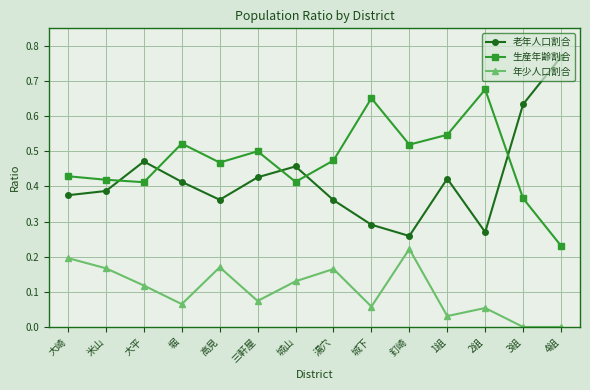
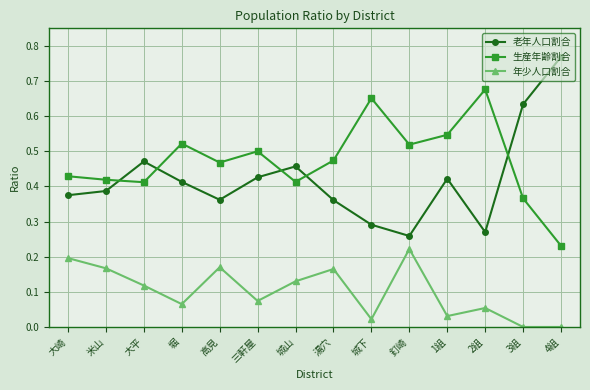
  {
    "年少人口割合": {
      "大崎": 0.20,
      "米山": 0.17,
      "大平": 0.12,
      "堀": 0.07,
      "高見": 0.17,
      "三軒屋": 0.07,
      "城山": 0.13,
      "湯穴": 0.17,
-     "城下": 0.06,
+     "城下": 0.02,
      "釘崎": 0.22,
      "1組": 0.03,
      "2組": 0.05,
      "3組": 0.00,
      "4組": 0.00
    }
  }
